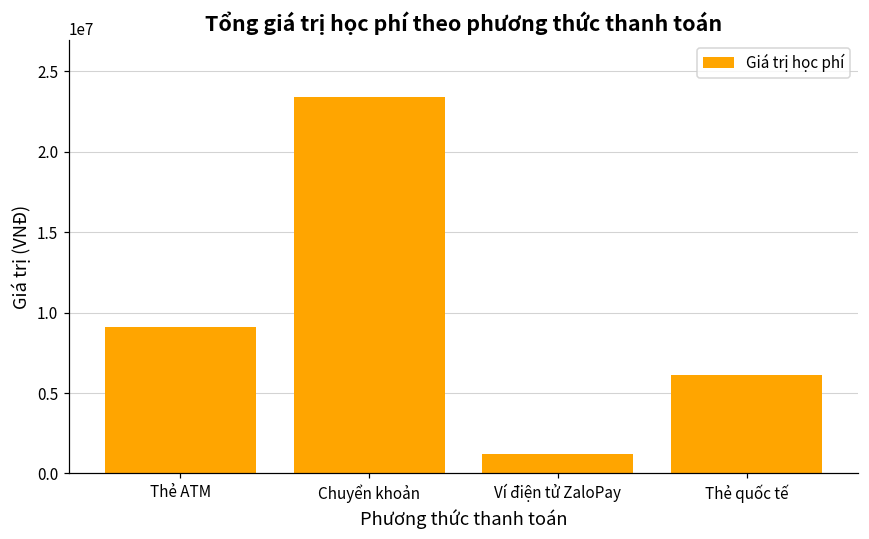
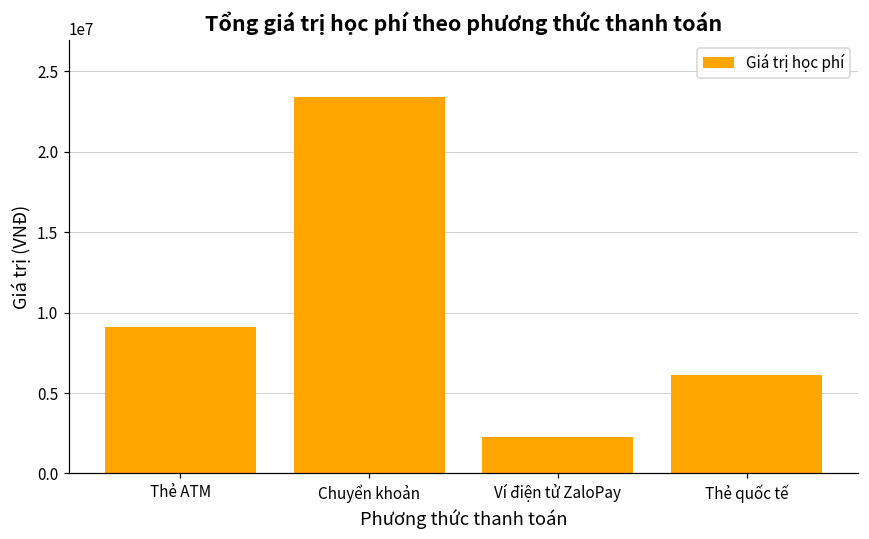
  {
    "Thẻ ATM": 9100000,
    "Chuyển khoản": 23400000,
-   "Ví điện tử ZaloPay": 1200000,
+   "Ví điện tử ZaloPay": 2300000,
    "Thẻ quốc tế": 6200000
  }
